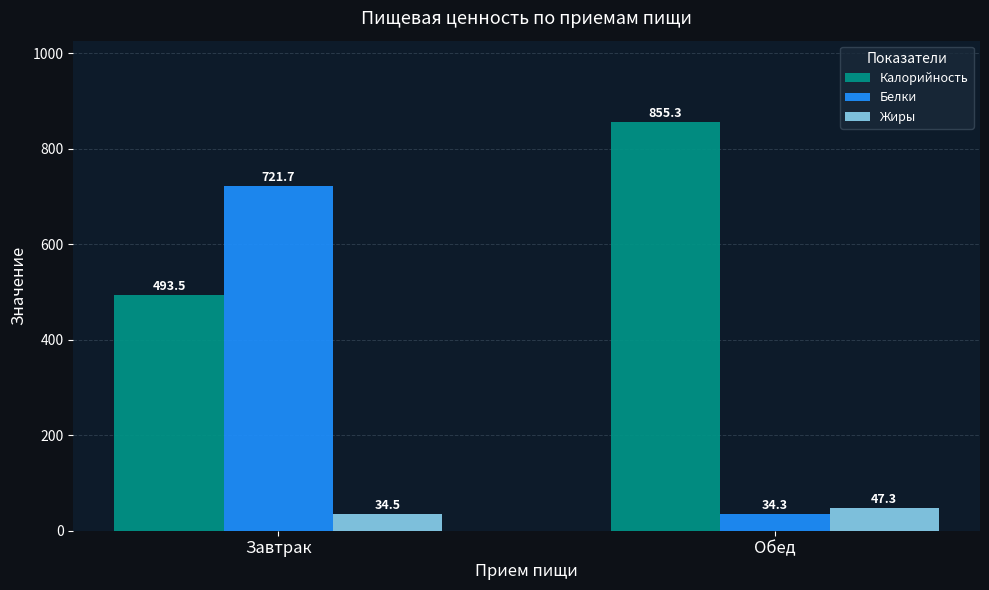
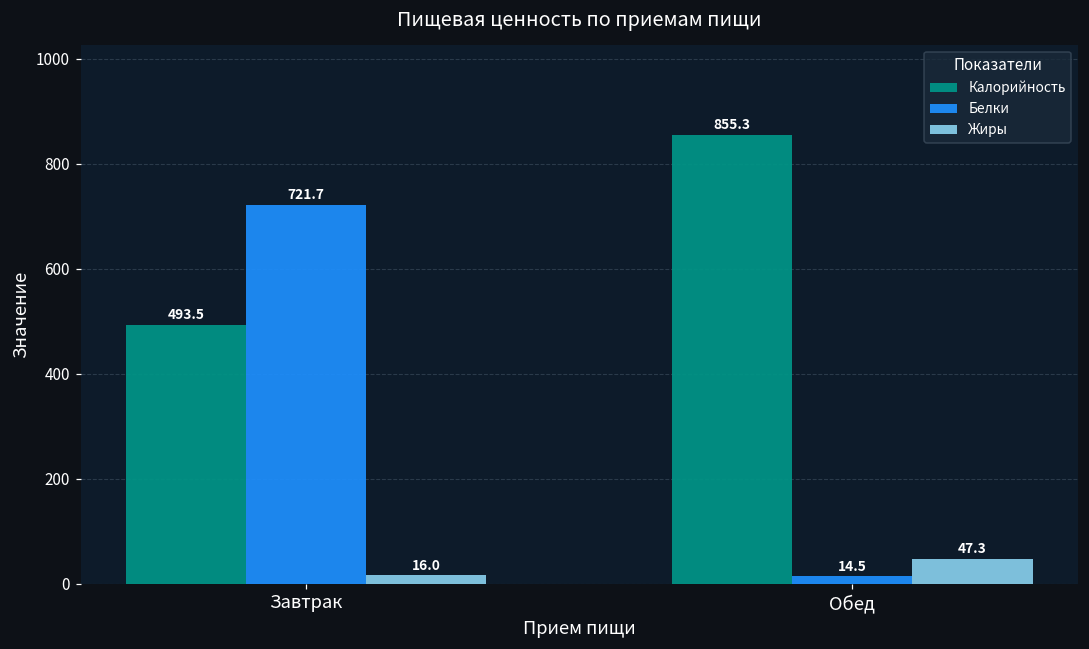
  {
    "Калорийность": {
      "Завтрак": 493.5,
      "Обед": 855.3
    },
    "Белки": {
      "Завтрак": 721.7,
-     "Обед": 34.3
+     "Обед": 14.5
    },
    "Жиры": {
-     "Завтрак": 34.5,
+     "Завтрак": 16.0,
      "Обед": 47.3
    }
  }
